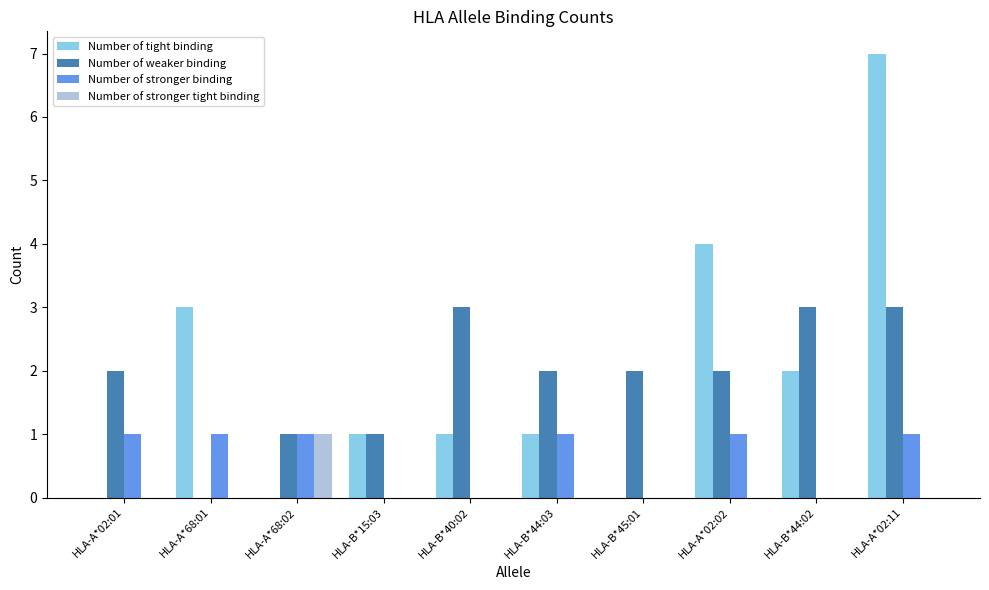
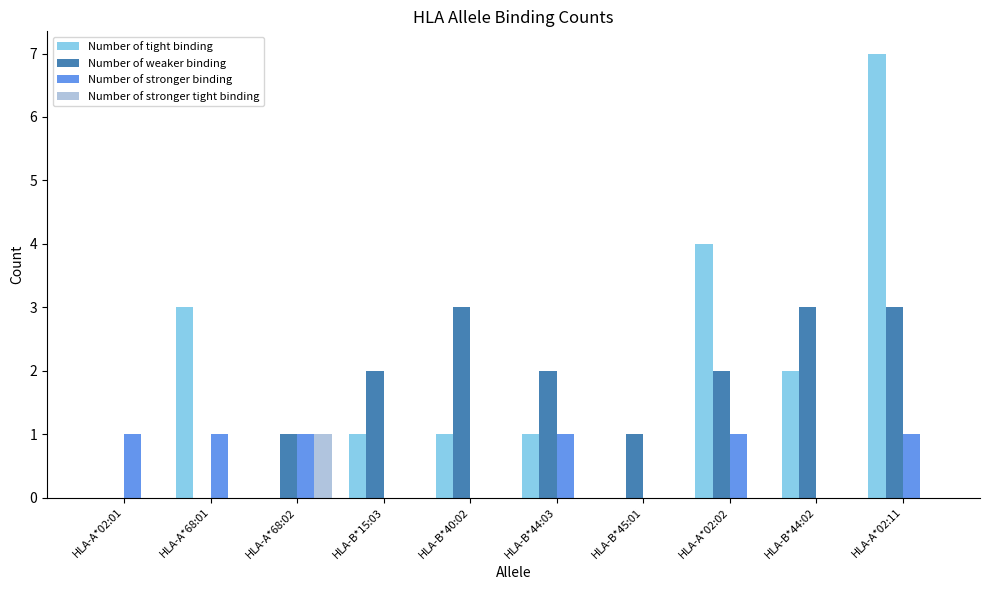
  {
    "Number of weaker binding": {
-     "HLA-A*02:01": 2,
+     "HLA-A*02:01": 0,
      "HLA-A*68:01": 0,
      "HLA-A*68:02": 1,
-     "HLA-B*15:03": 1,
+     "HLA-B*15:03": 2,
      "HLA-B*40:02": 3,
      "HLA-B*44:03": 2,
-     "HLA-B*45:01": 2,
+     "HLA-B*45:01": 1,
      "HLA-A*02:02": 2,
      "HLA-B*44:02": 3,
      "HLA-A*02:11": 3
    },
    "Number of stronger binding": {
      "HLA-A*02:01": 1,
      "HLA-A*68:01": 1,
      "HLA-A*68:02": 1,
      "HLA-B*15:03": 0,
      "HLA-B*40:02": 0,
      "HLA-B*44:03": 1,
      "HLA-B*45:01": 0,
      "HLA-A*02:02": 1,
      "HLA-B*44:02": 0,
      "HLA-A*02:11": 1
    }
  }
